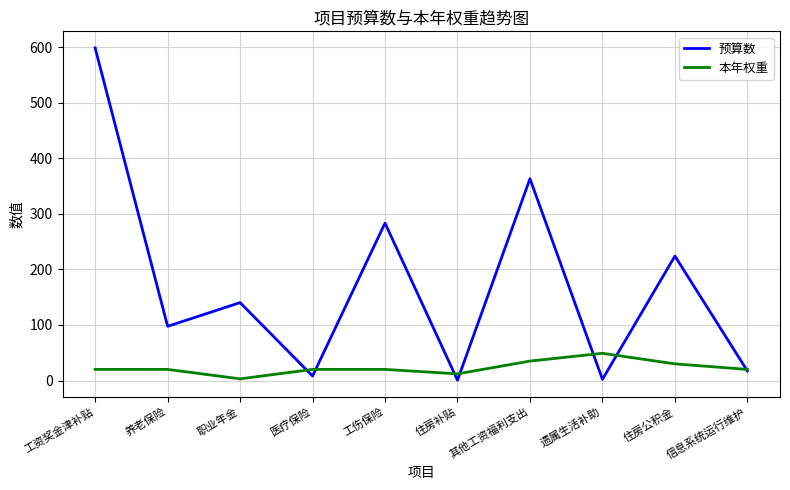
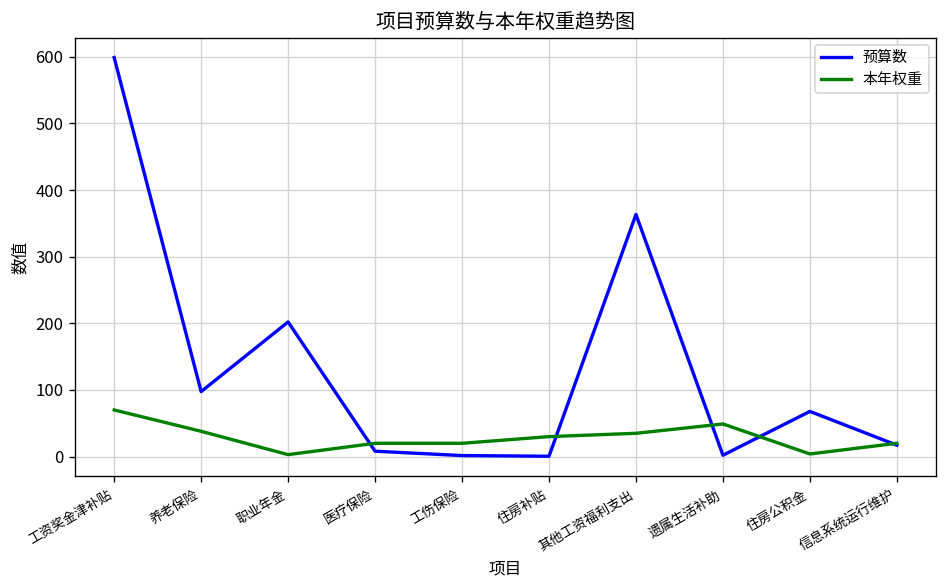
  {
    "预算数": {
      "工资奖金津补贴": 600,
      "养老保险": 100,
-     "职业年金": 140,
+     "职业年金": 200,
      "医疗保险": 10,
-     "工伤保险": 280,
+     "工伤保险": 0,
      "住房补贴": 0,
      "其他工资福利支出": 360,
      "遗属生活补助": 0,
-     "住房公积金": 220
+     "住房公积金": 70
    },
    "本年权重": {
-     "工资奖金津补贴": 20,
-     "养老保险": 20,
+     "工资奖金津补贴": 70,
+     "养老保险": 40,
      "职业年金": 0,
      "医疗保险": 20,
      "工伤保险": 20,
-     "住房补贴": 10,
+     "住房补贴": 30,
      "其他工资福利支出": 40,
      "遗属生活补助": 50,
-     "住房公积金": 30
+     "住房公积金": 0
    }
  }
